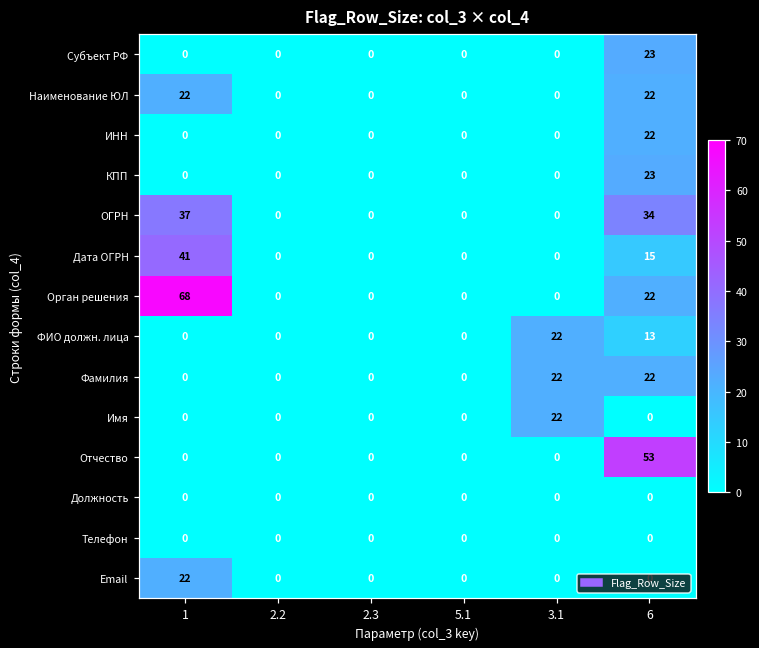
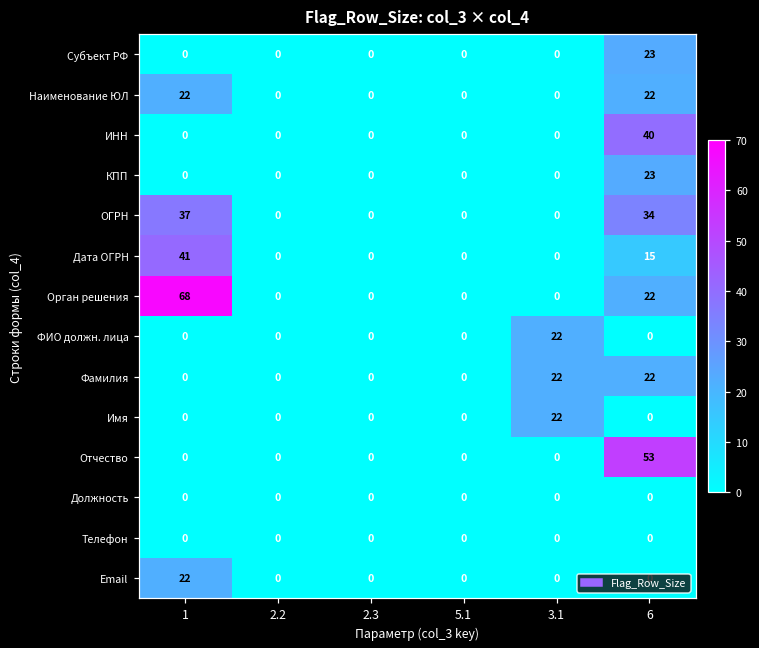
  {
    "Субъект РФ": {
      "1": 0,
      "2.2": 0,
      "2.3": 0,
      "5.1": 0,
      "3.1": 0,
      "6": 23
    },
    "Наименование ЮЛ": {
      "1": 22,
      "2.2": 0,
      "2.3": 0,
      "5.1": 0,
      "3.1": 0,
      "6": 22
    },
    "ИНН": {
      "1": 0,
      "2.2": 0,
      "2.3": 0,
      "5.1": 0,
      "3.1": 0,
-     "6": 22
+     "6": 40
    },
    "КПП": {
      "1": 0,
      "2.2": 0,
      "2.3": 0,
      "5.1": 0,
      "3.1": 0,
      "6": 23
    },
    "ОГРН": {
      "1": 37,
      "2.2": 0,
      "2.3": 0,
      "5.1": 0,
      "3.1": 0,
      "6": 34
    },
    "Дата ОГРН": {
      "1": 41,
      "2.2": 0,
      "2.3": 0,
      "5.1": 0,
      "3.1": 0,
      "6": 15
    },
    "Орган решения": {
      "1": 68,
      "2.2": 0,
      "2.3": 0,
      "5.1": 0,
      "3.1": 0,
      "6": 22
    },
    "ФИО должн. лица": {
      "1": 0,
      "2.2": 0,
      "2.3": 0,
      "5.1": 0,
      "3.1": 22,
-     "6": 13
+     "6": 0
    },
    "Фамилия": {
      "1": 0,
      "2.2": 0,
      "2.3": 0,
      "5.1": 0,
      "3.1": 22,
      "6": 22
    },
    "Имя": {
      "1": 0,
      "2.2": 0,
      "2.3": 0,
      "5.1": 0,
      "3.1": 22,
      "6": 0
    },
    "Отчество": {
      "1": 0,
      "2.2": 0,
      "2.3": 0,
      "5.1": 0,
      "3.1": 0,
      "6": 53
    },
    "Должность": {
      "1": 0,
      "2.2": 0,
      "2.3": 0,
      "5.1": 0,
      "3.1": 0,
      "6": 0
    },
    "Телефон": {
      "1": 0,
      "2.2": 0,
      "2.3": 0,
      "5.1": 0,
      "3.1": 0,
      "6": 0
    },
    "Email": {
      "1": 22,
      "2.2": 0,
      "2.3": 0,
      "5.1": 0,
      "3.1": 0
    }
  }
